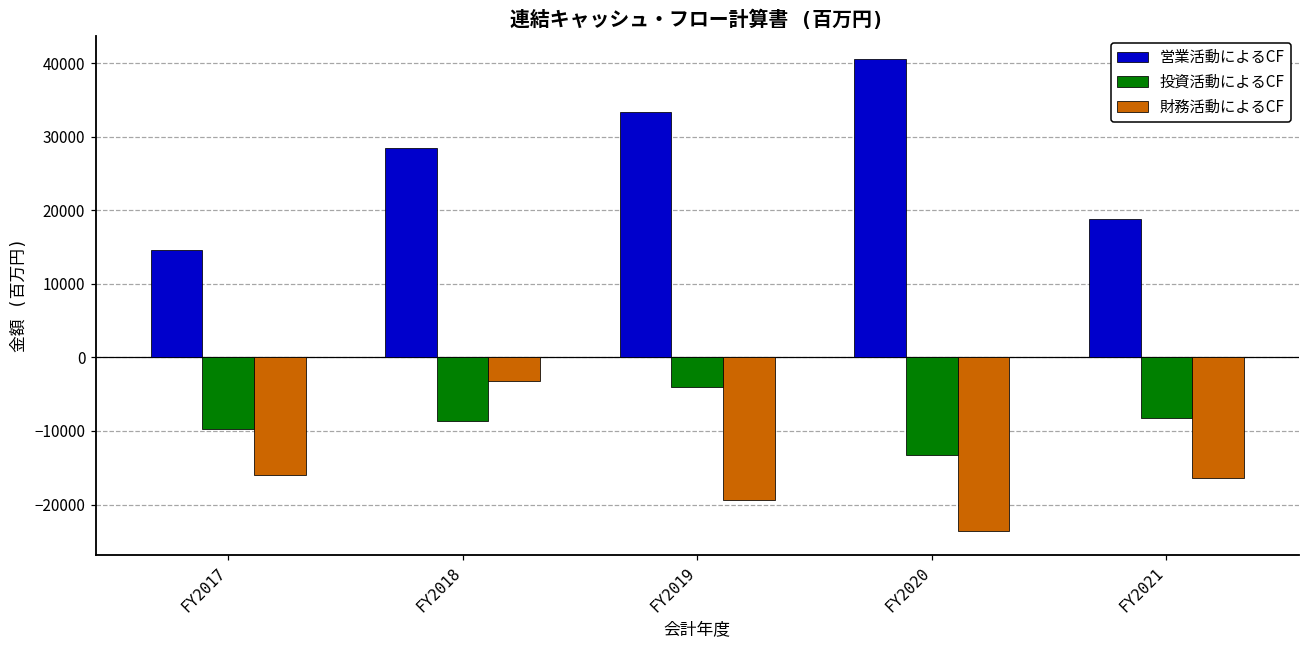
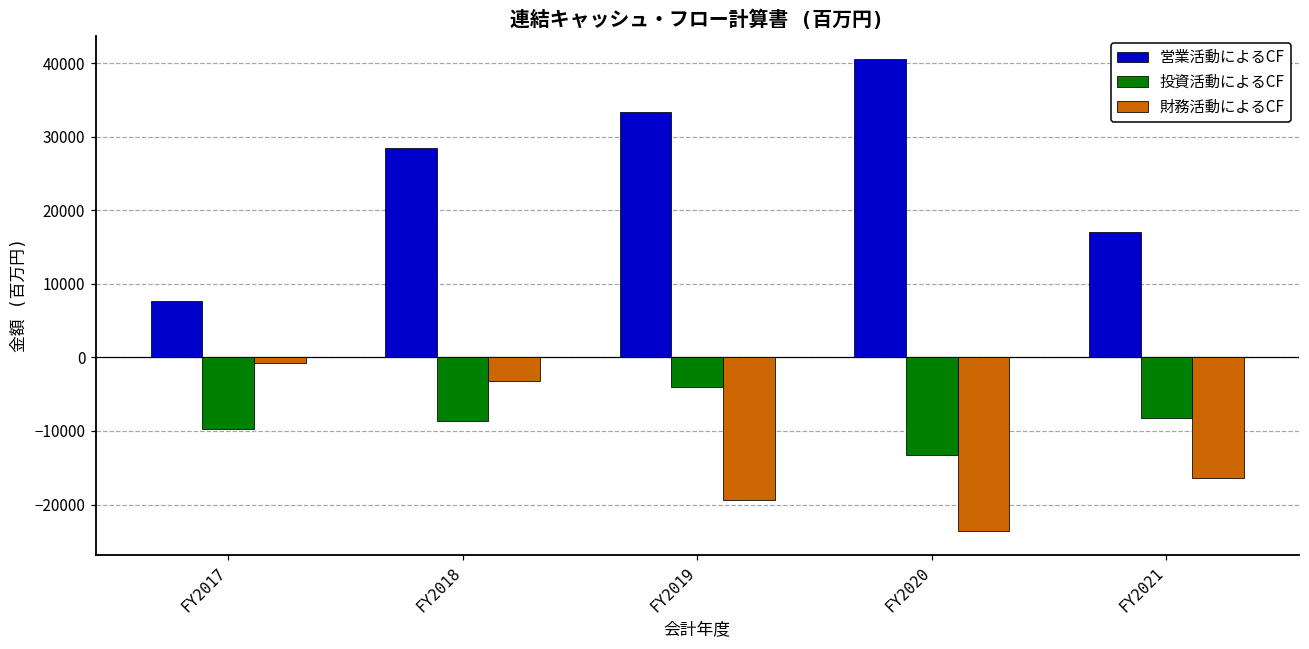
  {
    "営業活動によるCF": {
-     "FY2017": 15000,
+     "FY2017": 8000,
      "FY2018": 29000,
      "FY2019": 33000,
      "FY2020": 41000,
-     "FY2021": 19000
+     "FY2021": 17000
    },
    "投資活動によるCF": {
      "FY2017": -10000,
      "FY2018": -9000,
      "FY2019": -4000,
      "FY2020": -13000,
      "FY2021": -8000
    },
    "財務活動によるCF": {
-     "FY2017": -16000,
+     "FY2017": -1000,
      "FY2018": -3000,
      "FY2019": -19000,
      "FY2020": -24000,
      "FY2021": -16000
    }
  }
